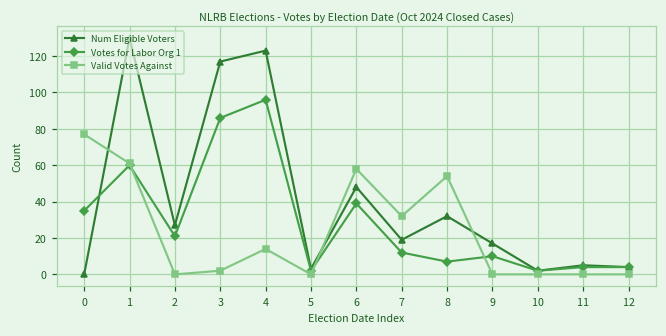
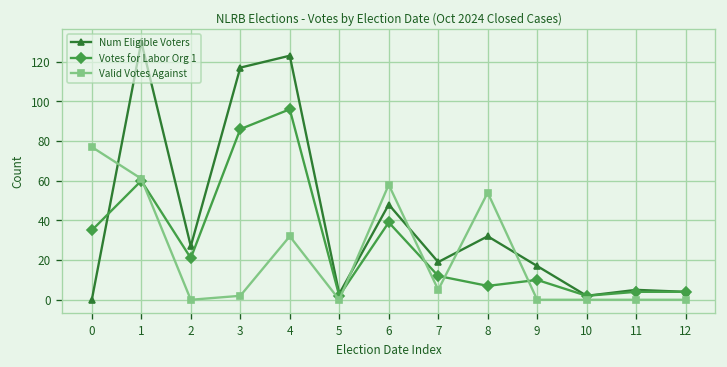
  {
    "Valid Votes Against": {
      "0": 77,
      "2": 0,
      "3": 2,
-     "4": 14,
+     "4": 32,
      "5": 0,
      "6": 58,
-     "7": 32,
+     "7": 5,
      "8": 54,
      "9": 0,
      "10": 0,
      "11": 0,
      "12": 0
    }
  }
